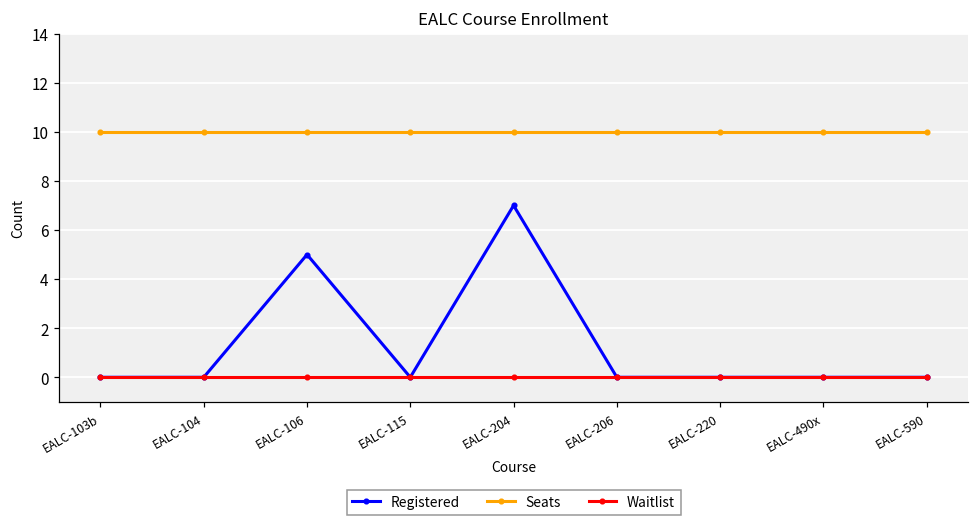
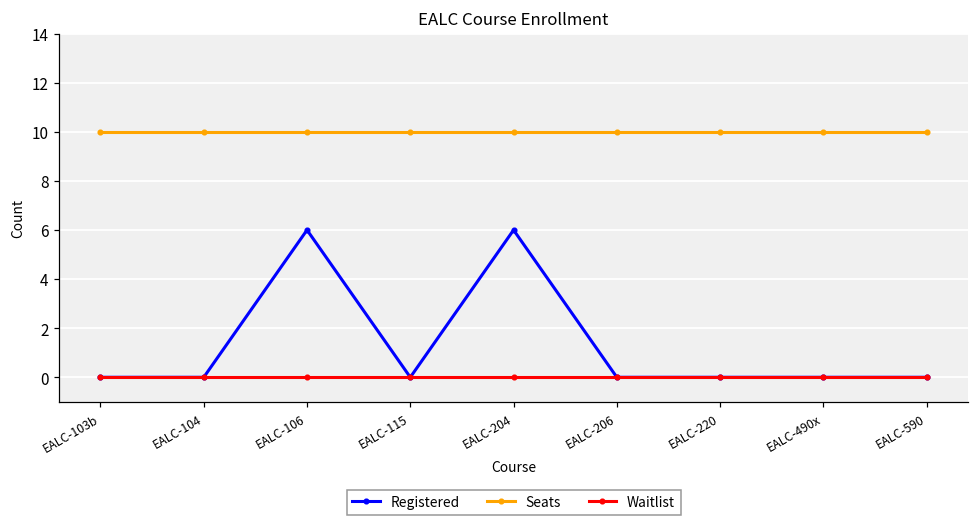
  {
    "Registered": {
-     "EALC-106": 5,
-     "EALC-204": 7
+     "EALC-106": 6,
+     "EALC-204": 6
    },
    "Seats": {
      "EALC-103b": 10,
      "EALC-104": 10,
      "EALC-106": 10,
      "EALC-115": 10,
      "EALC-204": 10,
      "EALC-206": 10,
      "EALC-220": 10,
      "EALC-490x": 10,
      "EALC-590": 10
    },
    "Waitlist": {
      "EALC-106": 0,
      "EALC-204": 0
    }
  }
